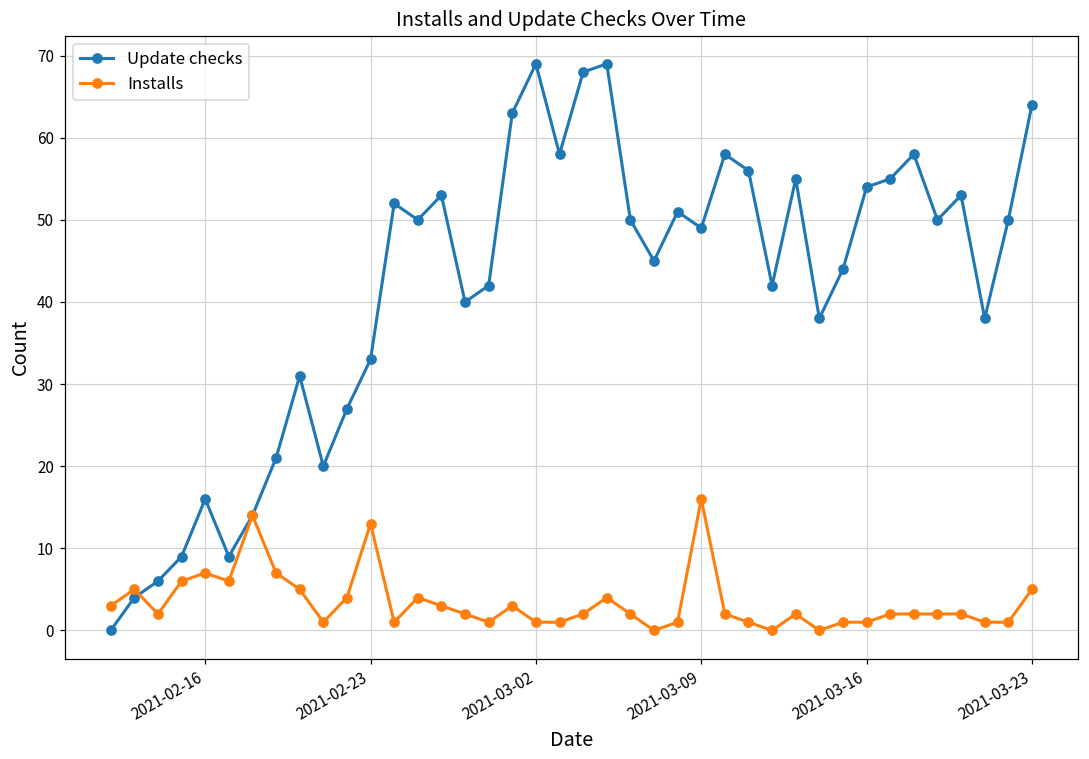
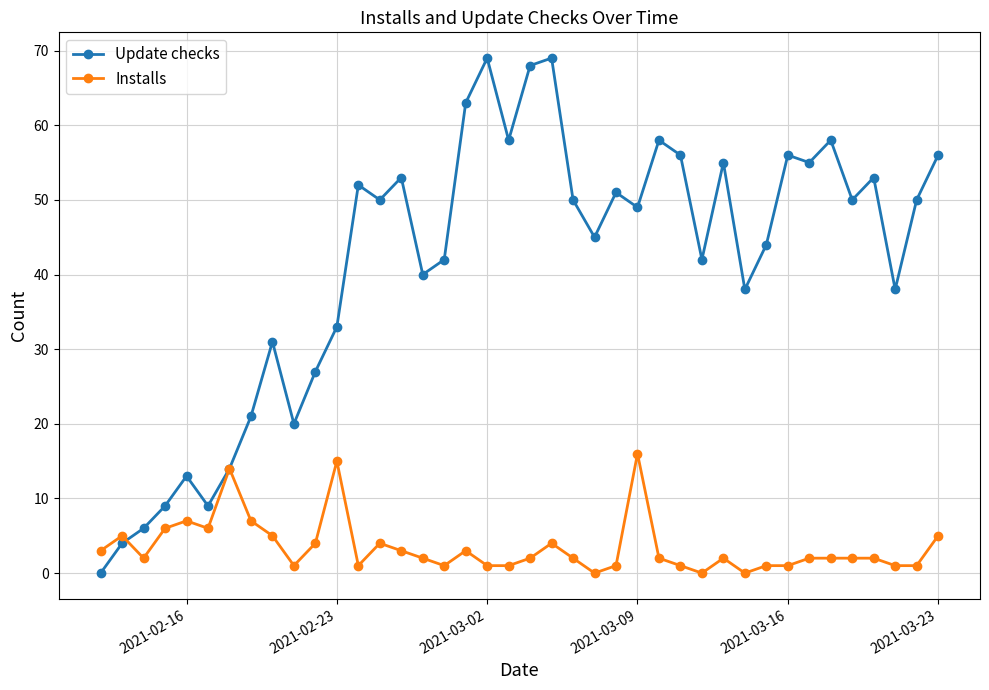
  {
    "Update checks": {
-     "2021-02-16": 16,
+     "2021-02-16": 13,
      "2021-02-23": 33,
      "2021-03-02": 69,
      "2021-03-09": 49,
-     "2021-03-16": 54,
-     "2021-03-23": 64
+     "2021-03-16": 56,
+     "2021-03-23": 56
    },
    "Installs": {
      "2021-02-16": 7,
-     "2021-02-23": 13,
+     "2021-02-23": 15,
      "2021-03-02": 1,
      "2021-03-09": 16,
      "2021-03-16": 1,
      "2021-03-23": 5
    }
  }
